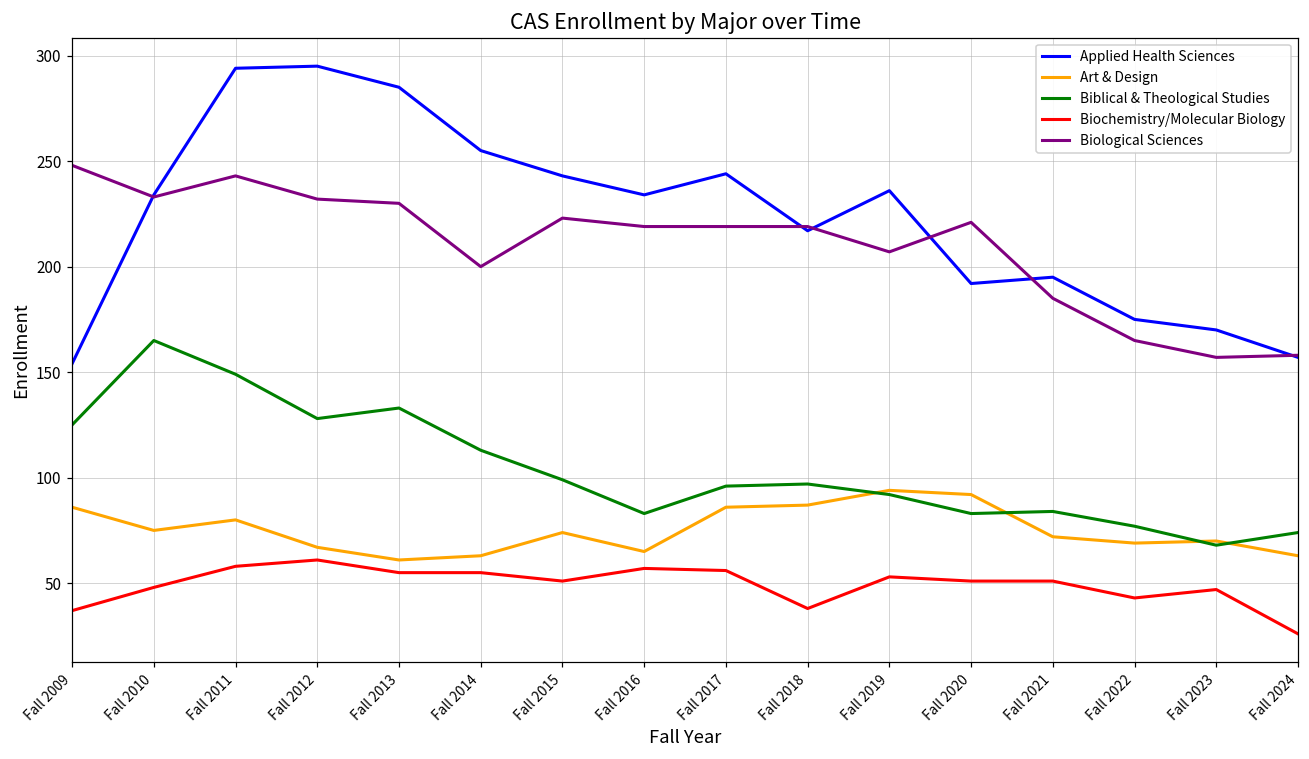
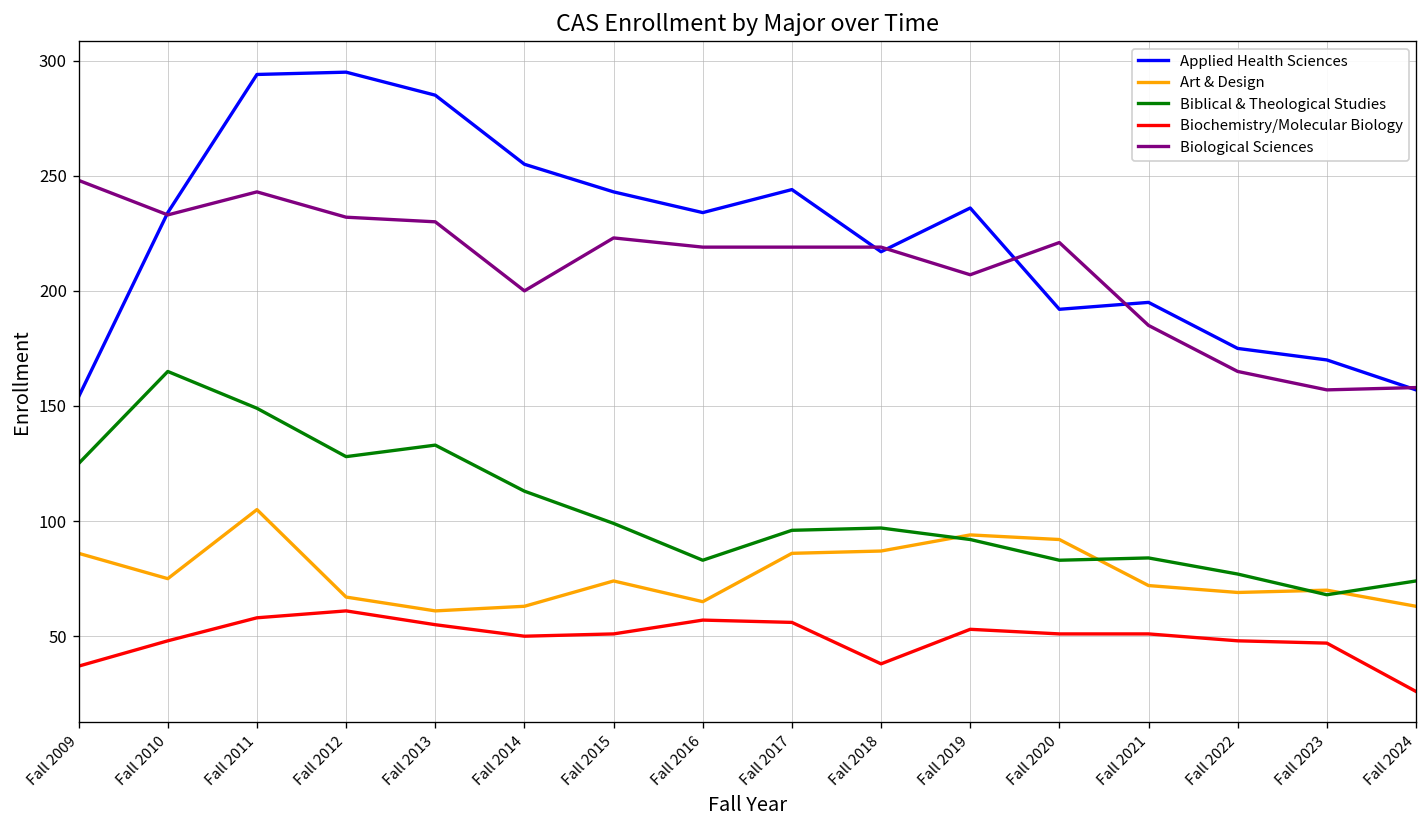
  {
    "Applied Health Sciences": {
      "Fall 2009": 154,
      "Fall 2011": 294,
      "Fall 2012": 295,
      "Fall 2013": 285,
      "Fall 2014": 255,
      "Fall 2015": 243,
      "Fall 2016": 234,
      "Fall 2017": 244,
      "Fall 2018": 217,
      "Fall 2019": 236,
      "Fall 2020": 192,
      "Fall 2021": 195,
      "Fall 2022": 175,
      "Fall 2023": 170
    },
    "Art & Design": {
      "Fall 2009": 86,
      "Fall 2010": 75,
-     "Fall 2011": 80,
+     "Fall 2011": 105,
      "Fall 2012": 67,
      "Fall 2013": 61,
      "Fall 2014": 63,
      "Fall 2015": 74,
      "Fall 2016": 65,
      "Fall 2017": 86,
      "Fall 2018": 87,
      "Fall 2019": 94,
      "Fall 2020": 92,
      "Fall 2021": 72,
      "Fall 2022": 69,
      "Fall 2023": 70,
      "Fall 2024": 63
    },
    "Biblical & Theological Studies": {
      "Fall 2009": 125,
      "Fall 2010": 165,
      "Fall 2011": 149,
      "Fall 2012": 128,
      "Fall 2013": 133,
      "Fall 2014": 113,
      "Fall 2015": 99,
      "Fall 2016": 83,
      "Fall 2017": 96,
      "Fall 2018": 97,
      "Fall 2019": 92,
      "Fall 2020": 83,
      "Fall 2021": 84,
      "Fall 2022": 77,
      "Fall 2023": 68,
      "Fall 2024": 74
    },
    "Biochemistry/Molecular Biology": {
      "Fall 2009": 37,
      "Fall 2010": 48,
      "Fall 2011": 58,
      "Fall 2012": 61,
      "Fall 2013": 55,
-     "Fall 2014": 55,
+     "Fall 2014": 50,
      "Fall 2015": 51,
      "Fall 2016": 57,
      "Fall 2017": 56,
      "Fall 2018": 38,
      "Fall 2019": 53,
      "Fall 2020": 51,
      "Fall 2021": 51,
-     "Fall 2022": 43,
+     "Fall 2022": 48,
      "Fall 2023": 47,
      "Fall 2024": 26
    },
    "Biological Sciences": {
      "Fall 2009": 248,
      "Fall 2011": 243,
      "Fall 2012": 232,
      "Fall 2013": 230,
      "Fall 2014": 200,
      "Fall 2015": 223,
      "Fall 2016": 219,
      "Fall 2017": 219,
      "Fall 2018": 219,
      "Fall 2019": 207,
      "Fall 2020": 221,
      "Fall 2021": 185,
      "Fall 2022": 165,
      "Fall 2023": 157
    }
  }
